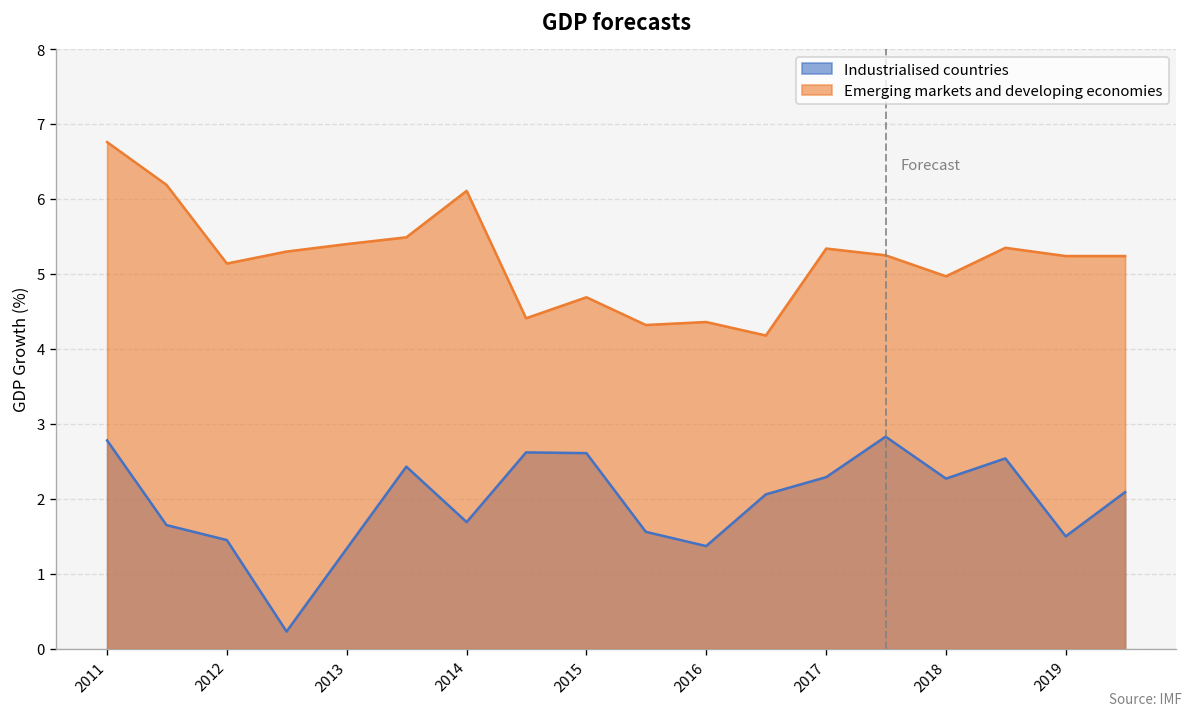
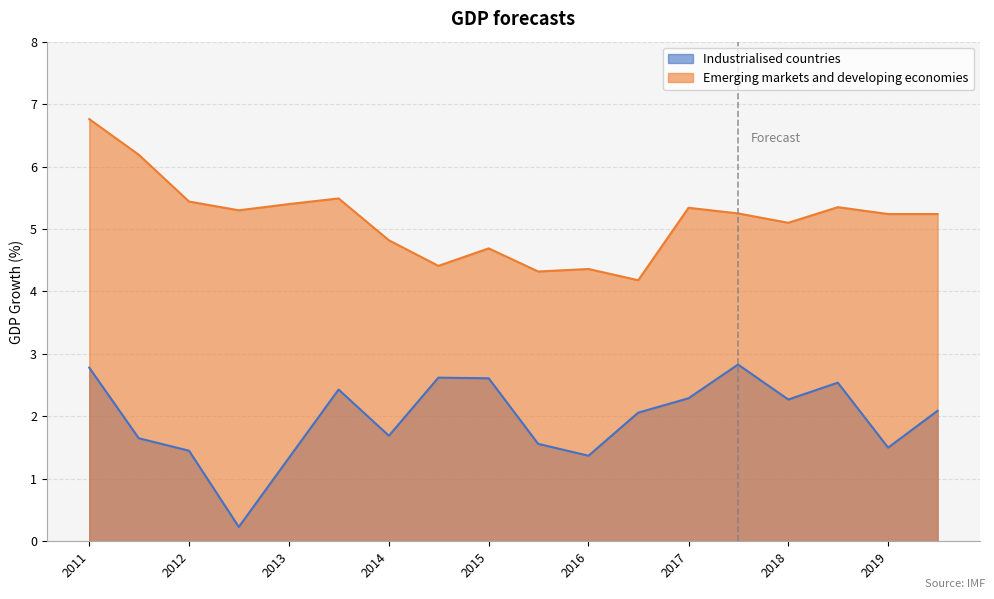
  {
    "Industrialised countries": {
      "2011": 2.8,
      "2012": 1.5,
      "2013": 1.3,
      "2014": 1.7,
      "2015": 2.6,
      "2016": 1.4,
      "2017": 2.3,
      "2018": 2.3,
      "2019": 1.5
    },
    "Emerging markets and developing economies": {
      "2011": 6.8,
-     "2012": 5.1,
+     "2012": 5.4,
      "2013": 5.4,
-     "2014": 6.1,
+     "2014": 4.8,
      "2015": 4.7,
      "2016": 4.4,
      "2017": 5.3,
-     "2018": 5.0,
+     "2018": 5.1,
      "2019": 5.2
    }
  }
